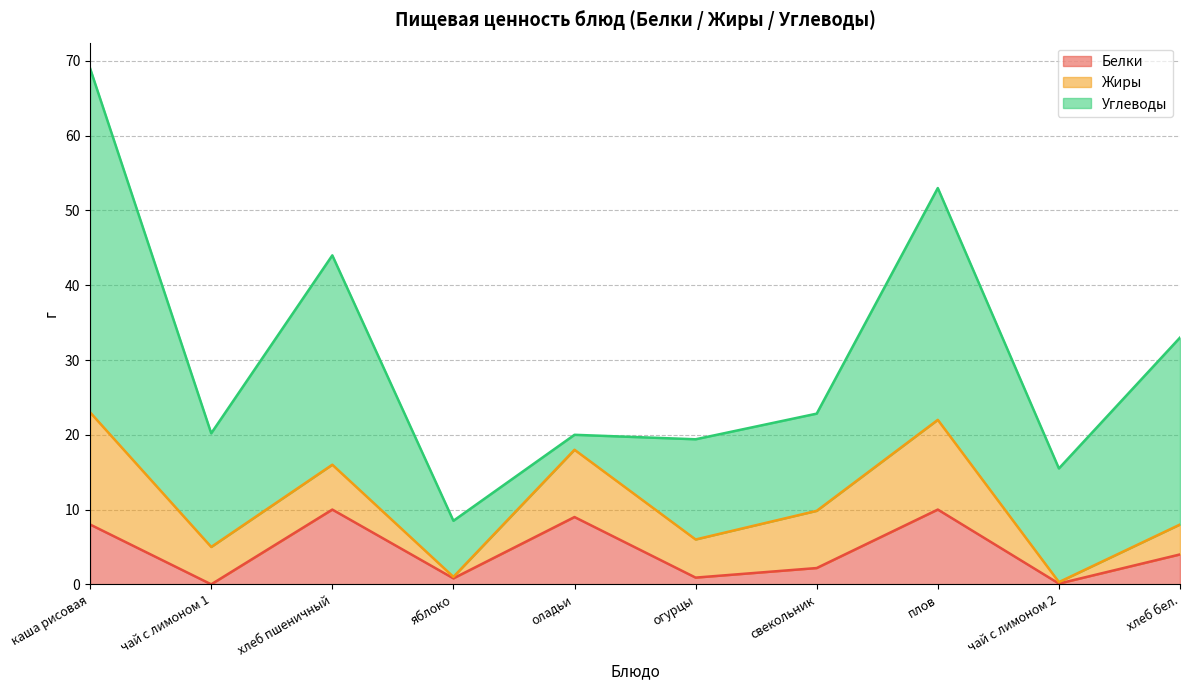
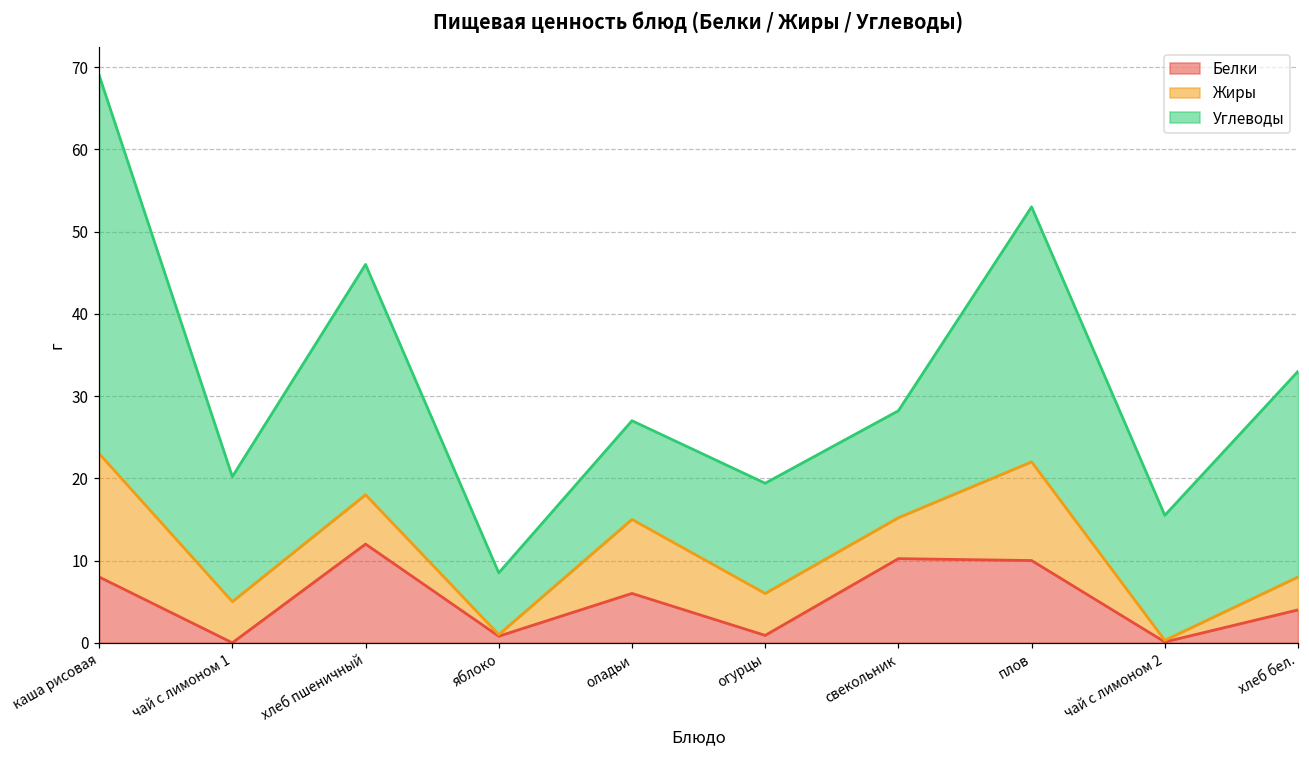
  {
    "Белки": {
      "каша рисовая": 8,
      "чай с лимоном 1": 0,
-     "хлеб пшеничный": 10,
-     "оладьи": 9,
+     "хлеб пшеничный": 12,
+     "оладьи": 6,
      "огурцы": 1,
-     "свекольник": 2,
+     "свекольник": 10,
      "плов": 10,
      "хлеб бел.": 4
    },
    "Жиры": {
      "каша рисовая": 15,
      "чай с лимоном 1": 5,
      "хлеб пшеничный": 6,
      "оладьи": 9,
      "огурцы": 5,
-     "свекольник": 8,
+     "свекольник": 5,
      "плов": 12,
      "хлеб бел.": 4
    },
    "Углеводы": {
      "каша рисовая": 46,
      "чай с лимоном 1": 15,
      "хлеб пшеничный": 28,
      "яблоко": 8,
-     "оладьи": 2,
+     "оладьи": 12,
      "огурцы": 13,
      "свекольник": 13,
      "плов": 31,
      "чай с лимоном 2": 15,
      "хлеб бел.": 25
    }
  }
